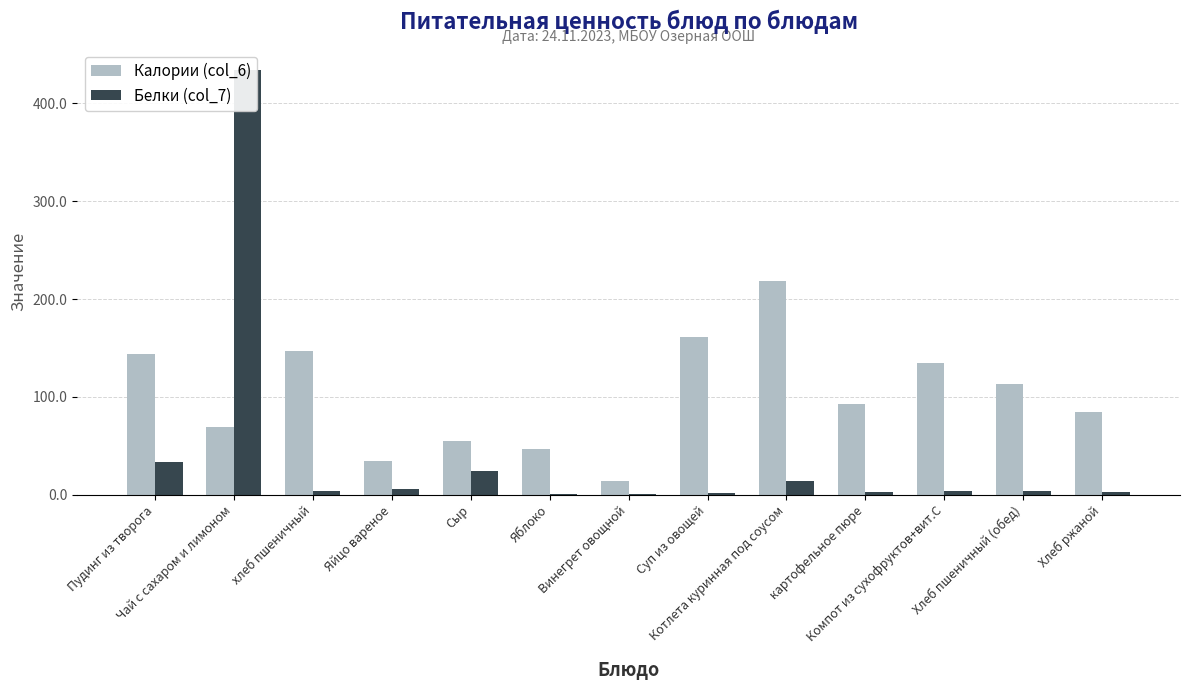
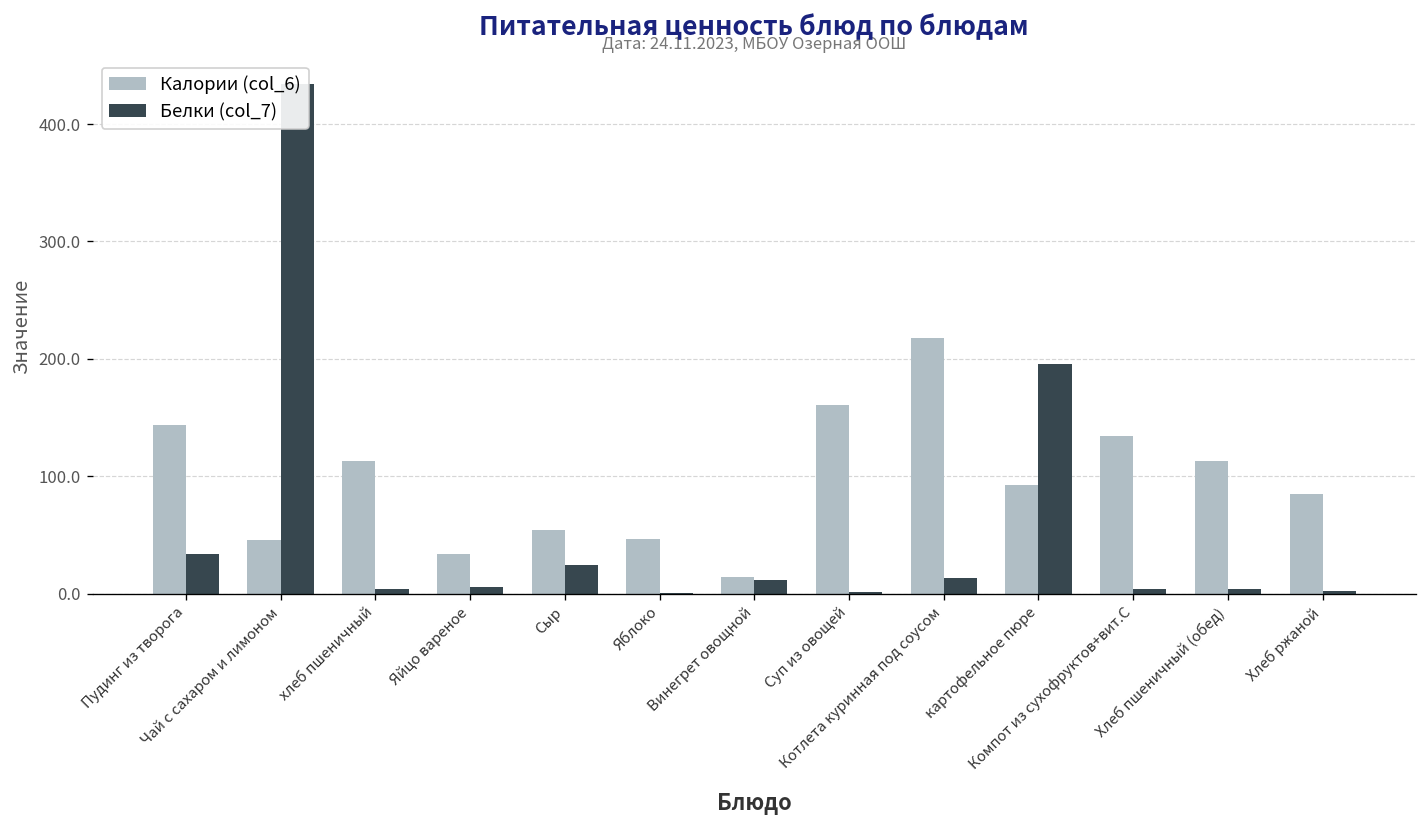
  {
    "Калории (col_6)": {
      "Пудинг из творога": 140,
-     "Чай с сахаром и лимоном": 70,
-     "хлеб пшеничный": 150,
+     "Чай с сахаром и лимоном": 50,
+     "хлеб пшеничный": 110,
      "Яйцо вареное": 30,
      "Сыр": 50,
      "Яблоко": 50,
      "Винегрет овощной": 10,
      "Суп из овощей": 160,
      "Котлета куринная под соусом": 220,
      "картофельное пюре": 90,
      "Компот из сухофруктов+вит.С": 130,
      "Хлеб пшеничный (обед)": 110,
      "Хлеб ржаной": 90
    },
    "Белки (col_7)": {
      "Пудинг из творога": 30,
      "хлеб пшеничный": 0,
      "Яйцо вареное": 10,
      "Сыр": 20,
-     "Винегрет овощной": 0,
+     "Винегрет овощной": 10,
      "Котлета куринная под соусом": 10,
-     "картофельное пюре": 0,
+     "картофельное пюре": 200,
      "Компот из сухофруктов+вит.С": 0,
      "Хлеб пшеничный (обед)": 0,
      "Хлеб ржаной": 0
    }
  }
